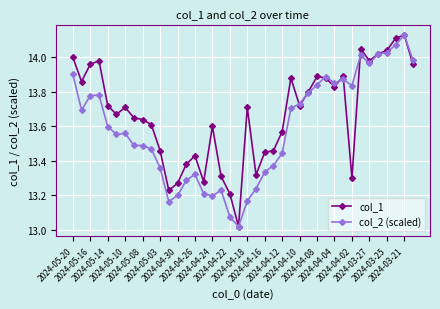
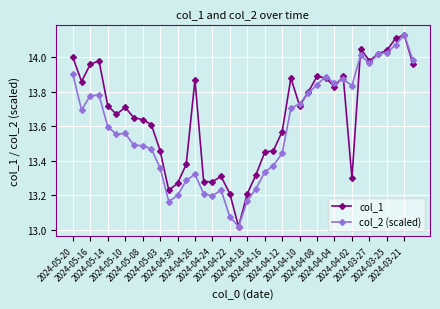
  {
    "col_1": {
      "2024-05-20": 14.00,
      "2024-05-16": 13.96,
      "2024-05-14": 13.72,
      "2024-05-10": 13.71,
      "2024-05-08": 13.64,
      "2024-05-03": 13.46,
      "2024-04-30": 13.27,
-     "2024-04-26": 13.43,
-     "2024-04-24": 13.60,
+     "2024-04-26": 13.87,
+     "2024-04-24": 13.28,
      "2024-04-22": 13.21,
-     "2024-04-18": 13.71,
+     "2024-04-18": 13.21,
      "2024-04-16": 13.45,
      "2024-04-12": 13.57,
      "2024-04-08": 13.89,
      "2024-04-04": 13.83,
      "2024-04-02": 13.30,
      "2024-03-27": 13.98
    },
    "col_2 (scaled)": {
      "2024-05-20": 13.90,
      "2024-05-16": 13.78,
      "2024-05-14": 13.60,
      "2024-05-10": 13.56,
      "2024-05-08": 13.49,
      "2024-05-03": 13.36,
      "2024-04-30": 13.20,
      "2024-04-26": 13.32,
      "2024-04-24": 13.20,
      "2024-04-22": 13.08,
      "2024-04-18": 13.17,
      "2024-04-16": 13.34,
      "2024-04-12": 13.44,
      "2024-04-08": 13.84,
      "2024-04-04": 13.85,
      "2024-04-02": 13.84,
      "2024-03-27": 13.96
    }
  }
